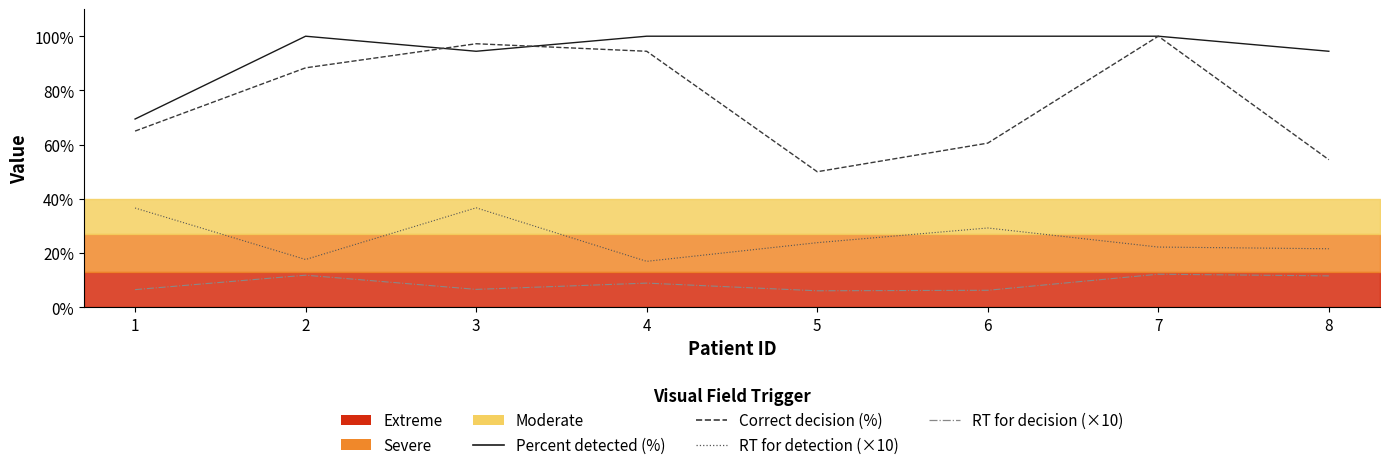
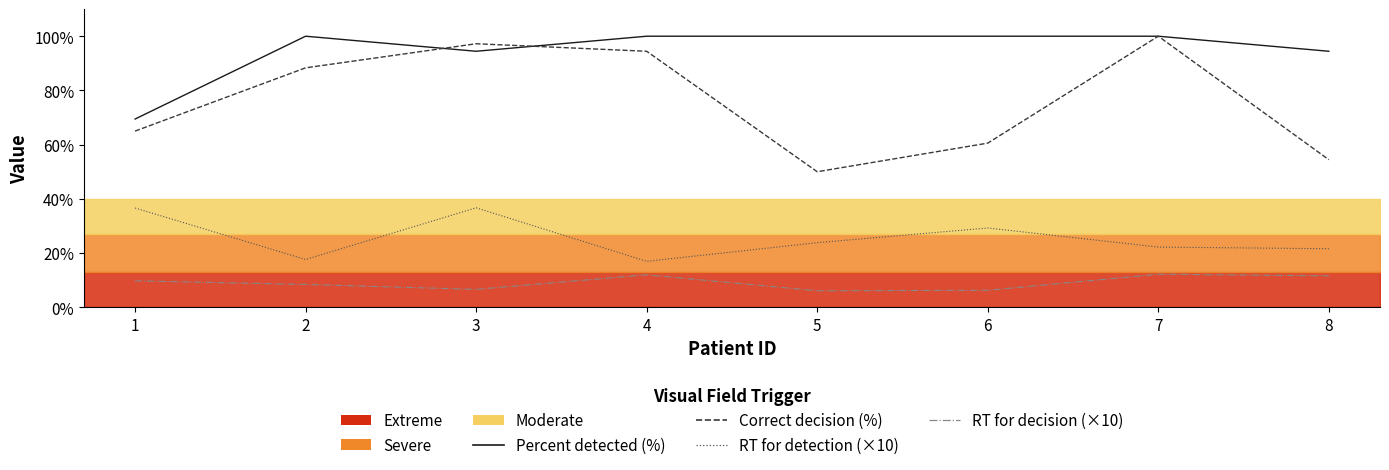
  {
    "RT for decision (×10)": {
-     "1": "7%",
-     "2": "12%",
+     "1": "10%",
+     "2": "8%",
      "3": "7%",
-     "4": "9%",
+     "4": "12%",
      "5": "6%",
      "6": "6%",
      "7": "12%",
      "8": "12%"
    }
  }
